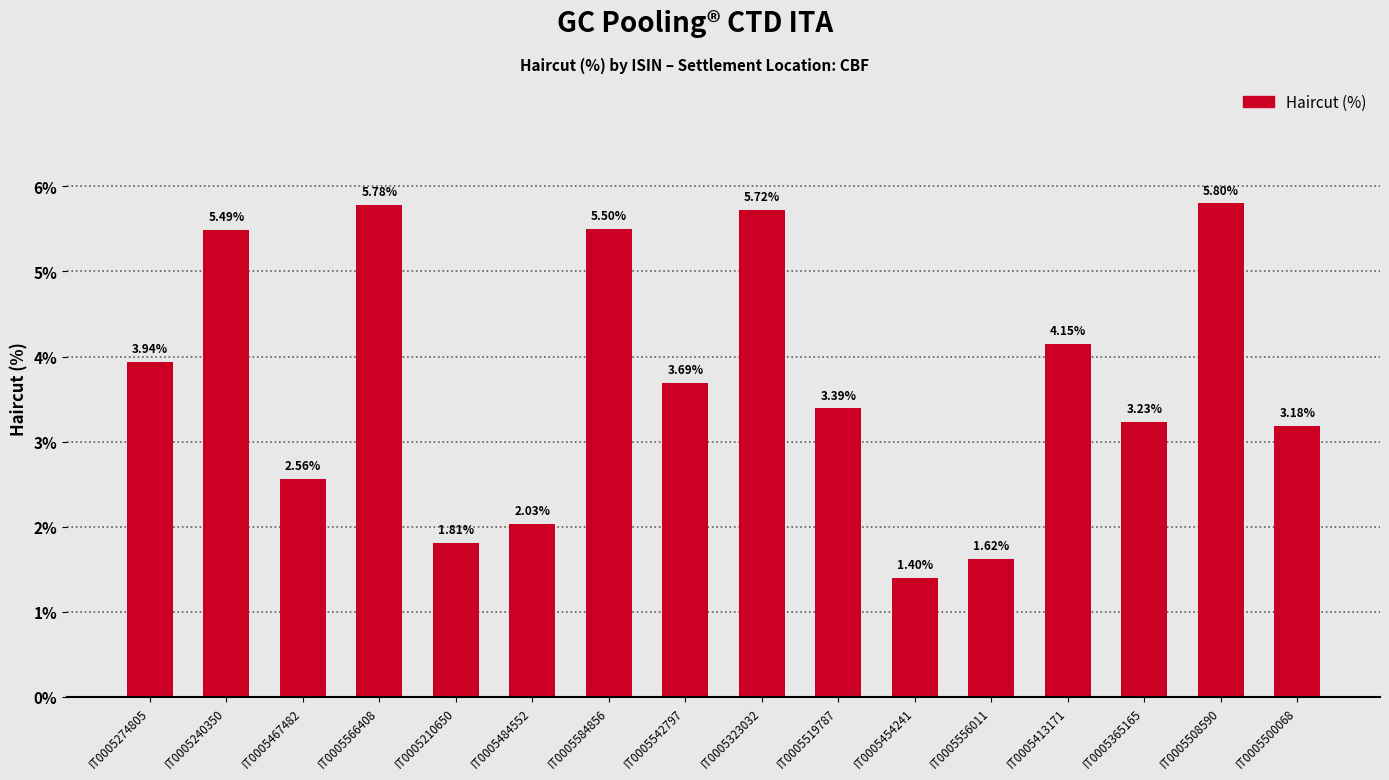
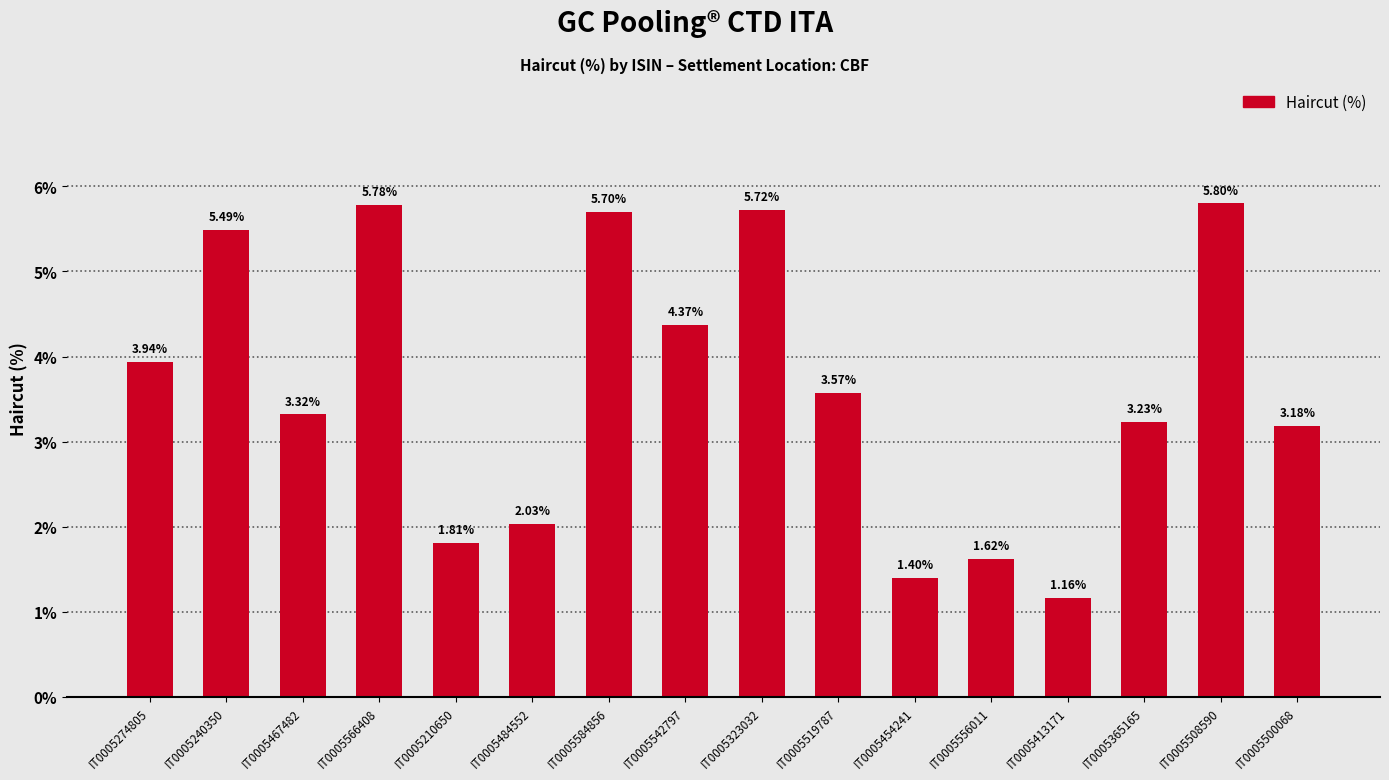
  {
    "IT0005274805": "3.94%",
    "IT0005240350": "5.49%",
-   "IT0005467482": "2.56%",
+   "IT0005467482": "3.32%",
    "IT0005566408": "5.78%",
    "IT0005210650": "1.81%",
    "IT0005484552": "2.03%",
-   "IT0005584856": "5.50%",
-   "IT0005542797": "3.69%",
+   "IT0005584856": "5.70%",
+   "IT0005542797": "4.37%",
    "IT0005323032": "5.72%",
-   "IT0005519787": "3.39%",
+   "IT0005519787": "3.57%",
    "IT0005454241": "1.40%",
    "IT0005556011": "1.62%",
-   "IT0005413171": "4.15%",
+   "IT0005413171": "1.16%",
    "IT0005365165": "3.23%",
    "IT0005508590": "5.80%",
    "IT0005500068": "3.18%"
  }
